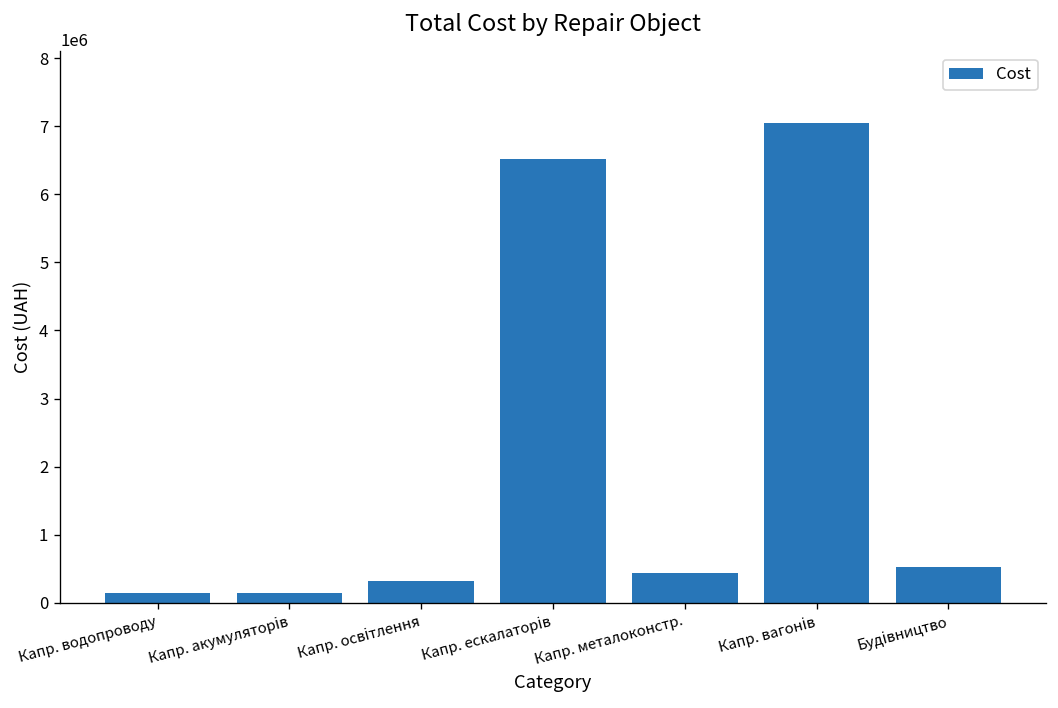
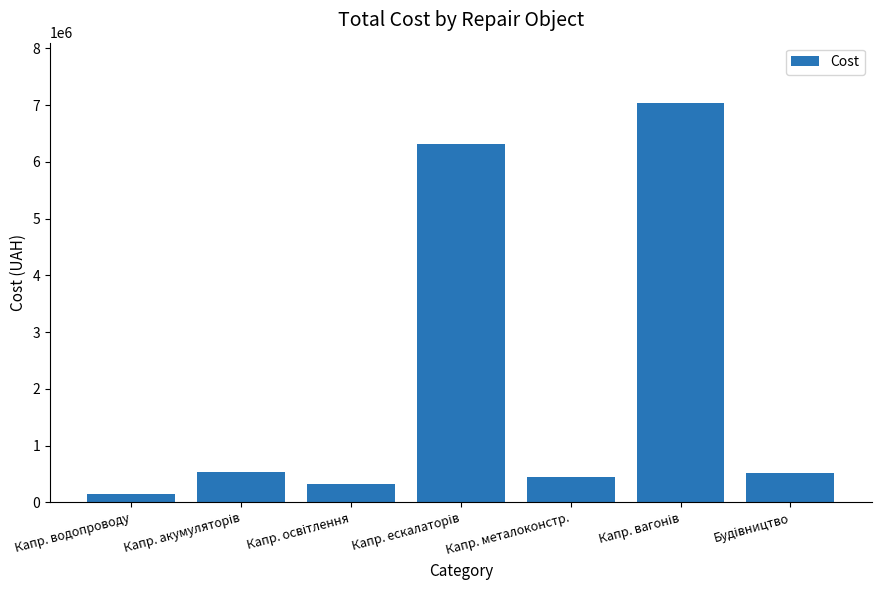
  {
    "Капр. водопроводу": 100000,
-   "Капр. акумуляторів": 100000,
+   "Капр. акумуляторів": 500000,
    "Капр. освітлення": 300000,
-   "Капр. ескалаторів": 6500000,
+   "Капр. ескалаторів": 6300000,
    "Капр. металоконстр.": 400000,
    "Капр. вагонів": 7000000,
    "Будівництво": 500000
  }
